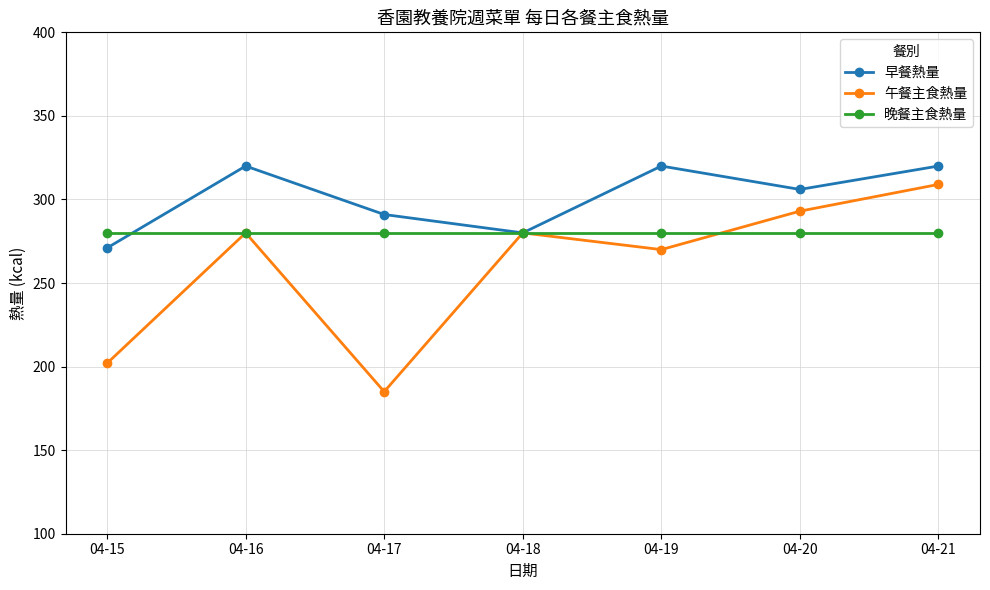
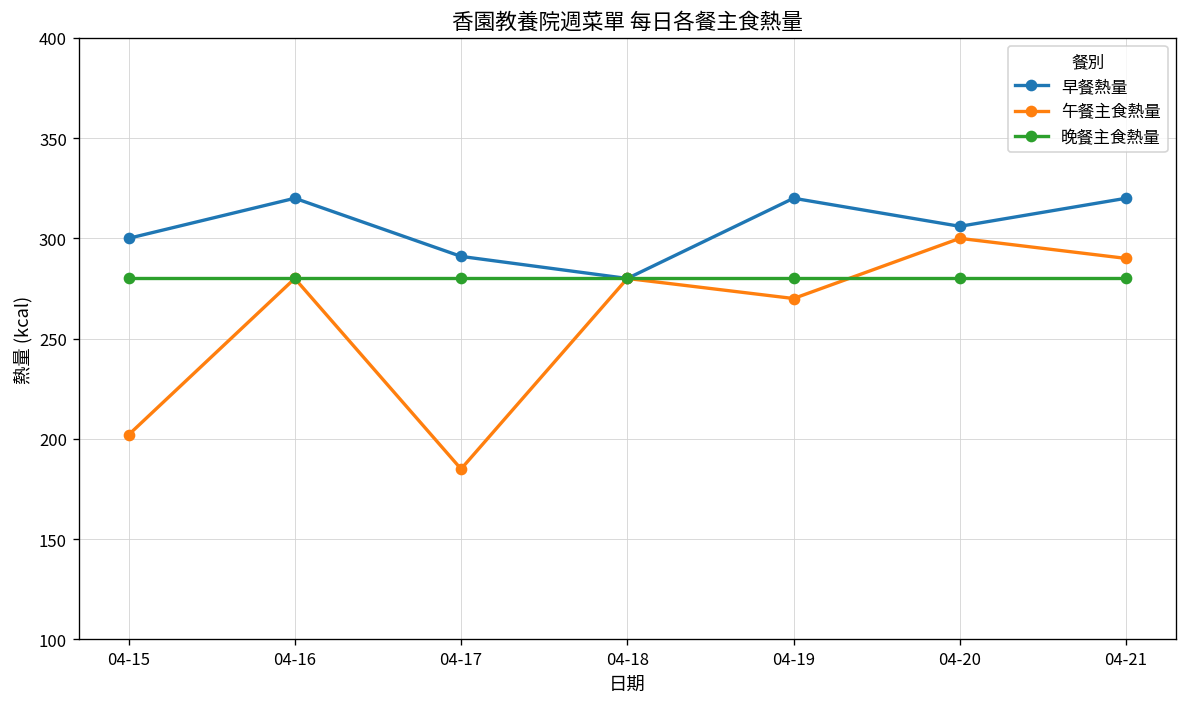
  {
    "早餐熱量": {
-     "04-15": 271,
+     "04-15": 300,
      "04-16": 320,
      "04-17": 291,
      "04-19": 320,
      "04-20": 306,
      "04-21": 320
    },
    "午餐主食熱量": {
      "04-15": 202,
      "04-17": 185,
      "04-19": 270,
-     "04-20": 293,
-     "04-21": 309
+     "04-20": 300,
+     "04-21": 290
    },
    "晚餐主食熱量": {
      "04-15": 280,
      "04-17": 280,
      "04-19": 280,
      "04-20": 280,
      "04-21": 280
    }
  }
